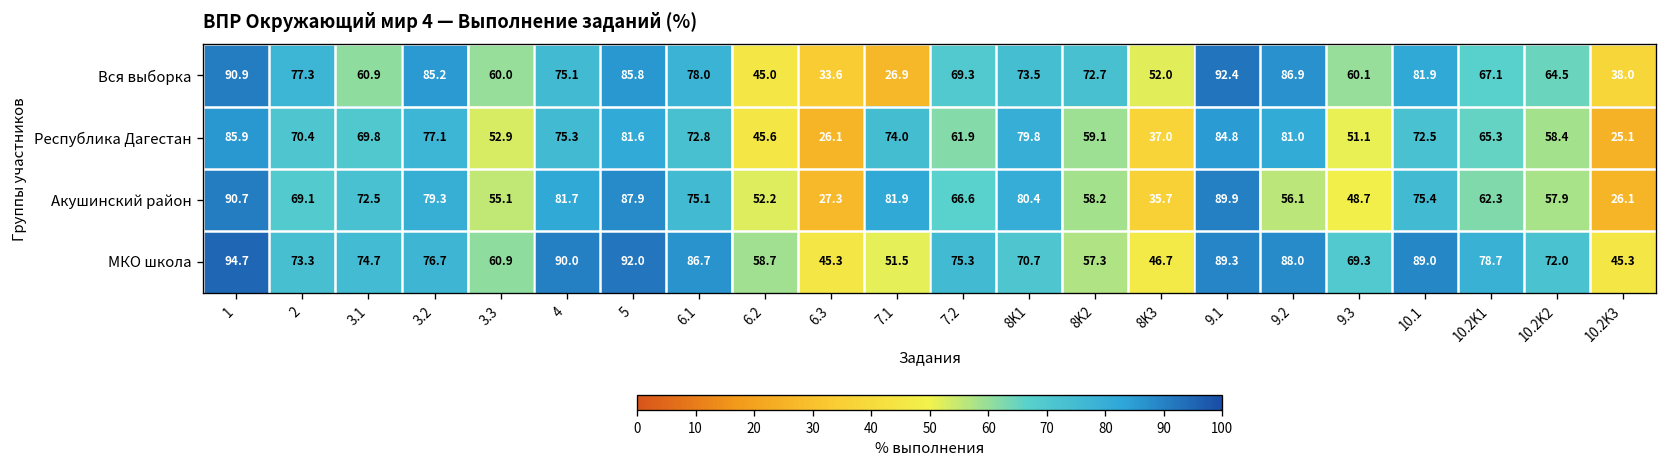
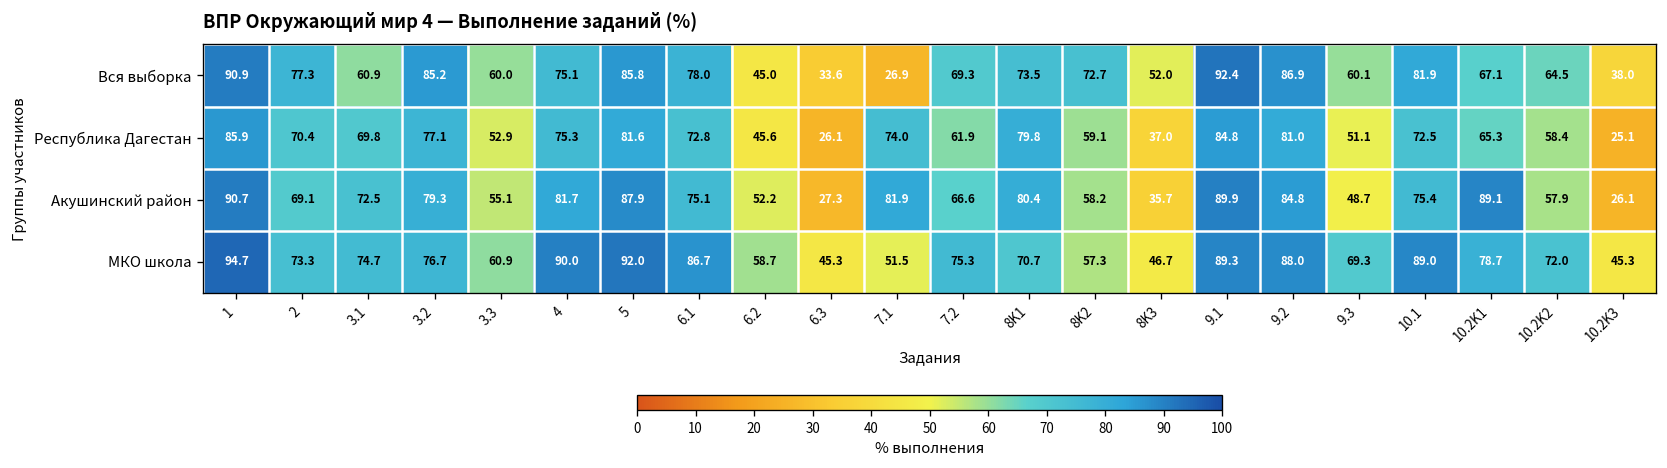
  {
    "Вся выборка": {
      "1": 90.9,
      "2": 77.3,
      "3.1": 60.9,
      "3.2": 85.2,
      "3.3": 60.0,
      "4": 75.1,
      "5": 85.8,
      "6.1": 78.0,
      "6.2": 45.0,
      "6.3": 33.6,
      "7.1": 26.9,
      "7.2": 69.3,
      "8K1": 73.5,
      "8K2": 72.7,
      "8K3": 52.0,
      "9.1": 92.4,
      "9.2": 86.9,
      "9.3": 60.1,
      "10.1": 81.9,
      "10.2K1": 67.1,
      "10.2K2": 64.5,
      "10.2K3": 38.0
    },
    "Республика Дагестан": {
      "1": 85.9,
      "2": 70.4,
      "3.1": 69.8,
      "3.2": 77.1,
      "3.3": 52.9,
      "4": 75.3,
      "5": 81.6,
      "6.1": 72.8,
      "6.2": 45.6,
      "6.3": 26.1,
      "7.1": 74.0,
      "7.2": 61.9,
      "8K1": 79.8,
      "8K2": 59.1,
      "8K3": 37.0,
      "9.1": 84.8,
      "9.2": 81.0,
      "9.3": 51.1,
      "10.1": 72.5,
      "10.2K1": 65.3,
      "10.2K2": 58.4,
      "10.2K3": 25.1
    },
    "Акушинский район": {
      "1": 90.7,
      "2": 69.1,
      "3.1": 72.5,
      "3.2": 79.3,
      "3.3": 55.1,
      "4": 81.7,
      "5": 87.9,
      "6.1": 75.1,
      "6.2": 52.2,
      "6.3": 27.3,
      "7.1": 81.9,
      "7.2": 66.6,
      "8K1": 80.4,
      "8K2": 58.2,
      "8K3": 35.7,
      "9.1": 89.9,
-     "9.2": 56.1,
+     "9.2": 84.8,
      "9.3": 48.7,
      "10.1": 75.4,
-     "10.2K1": 62.3,
+     "10.2K1": 89.1,
      "10.2K2": 57.9,
      "10.2K3": 26.1
    },
    "МКО школа": {
      "1": 94.7,
      "2": 73.3,
      "3.1": 74.7,
      "3.2": 76.7,
      "3.3": 60.9,
      "4": 90.0,
      "5": 92.0,
      "6.1": 86.7,
      "6.2": 58.7,
      "6.3": 45.3,
      "7.1": 51.5,
      "7.2": 75.3,
      "8K1": 70.7,
      "8K2": 57.3,
      "8K3": 46.7,
      "9.1": 89.3,
      "9.2": 88.0,
      "9.3": 69.3,
      "10.1": 89.0,
      "10.2K1": 78.7,
      "10.2K2": 72.0,
      "10.2K3": 45.3
    }
  }
